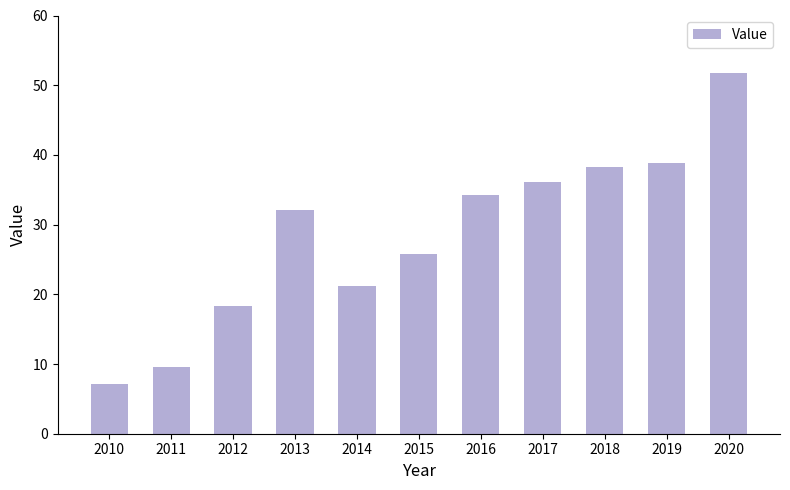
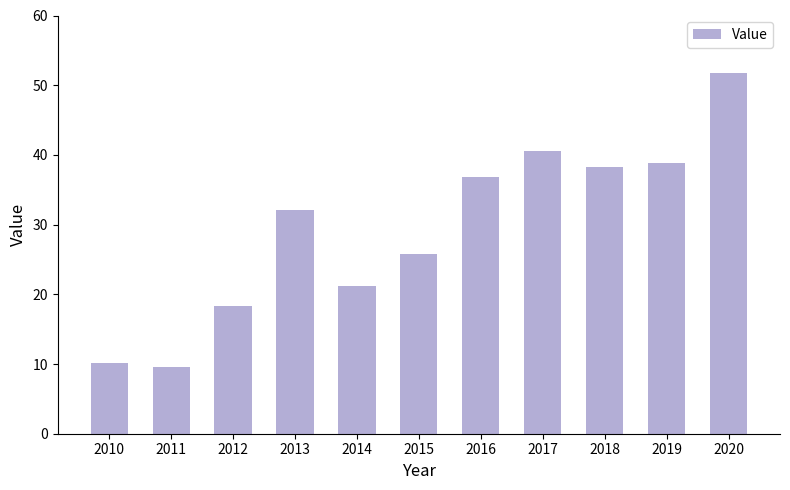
  {
-   "2010": 7,
+   "2010": 10,
    "2011": 10,
    "2012": 18,
    "2013": 32,
    "2014": 21,
    "2015": 26,
-   "2016": 34,
-   "2017": 36,
+   "2016": 37,
+   "2017": 41,
    "2018": 38,
    "2019": 39,
    "2020": 52
  }
